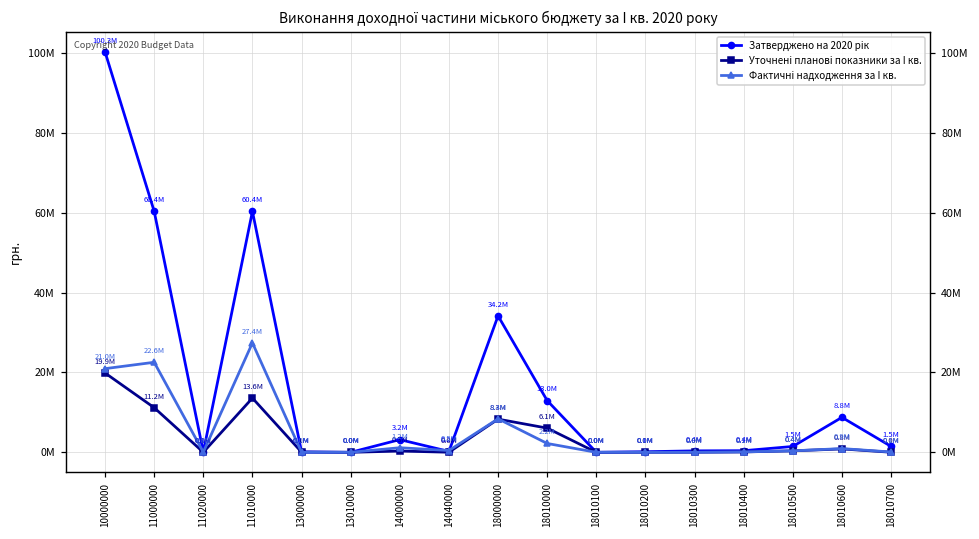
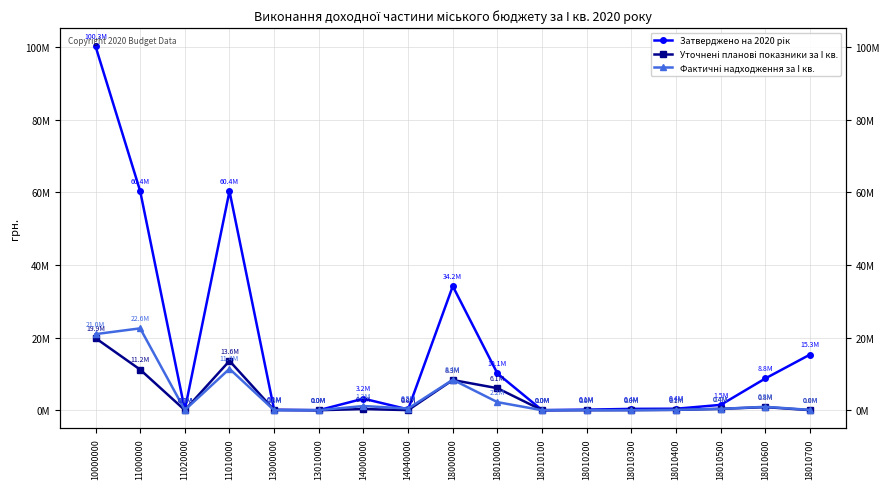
  {
    "Затверджено на 2020 рік": {
      "11000000": "60.4M",
      "11010000": "60.4M",
      "14000000": "3.2M",
      "18000000": "34.2M",
-     "18010000": "13.0M",
+     "18010000": "10.1M",
      "18010600": "8.8M",
-     "18010700": "1.5M"
+     "18010700": "15.3M"
    },
    "Уточнені планові показники за I кв.": {
      "11000000": "11.2M",
      "11010000": "13.6M"
    },
    "Фактичні надходження за I кв.": {
      "11000000": "22.6M",
-     "11010000": "27.4M"
+     "11010000": "11.4M"
    }
  }
